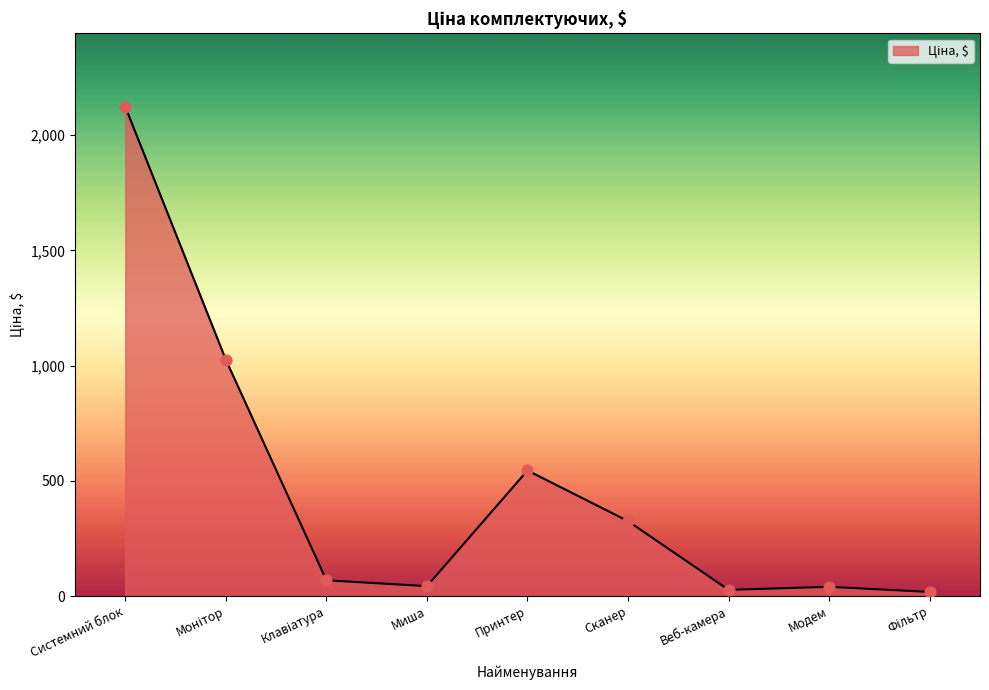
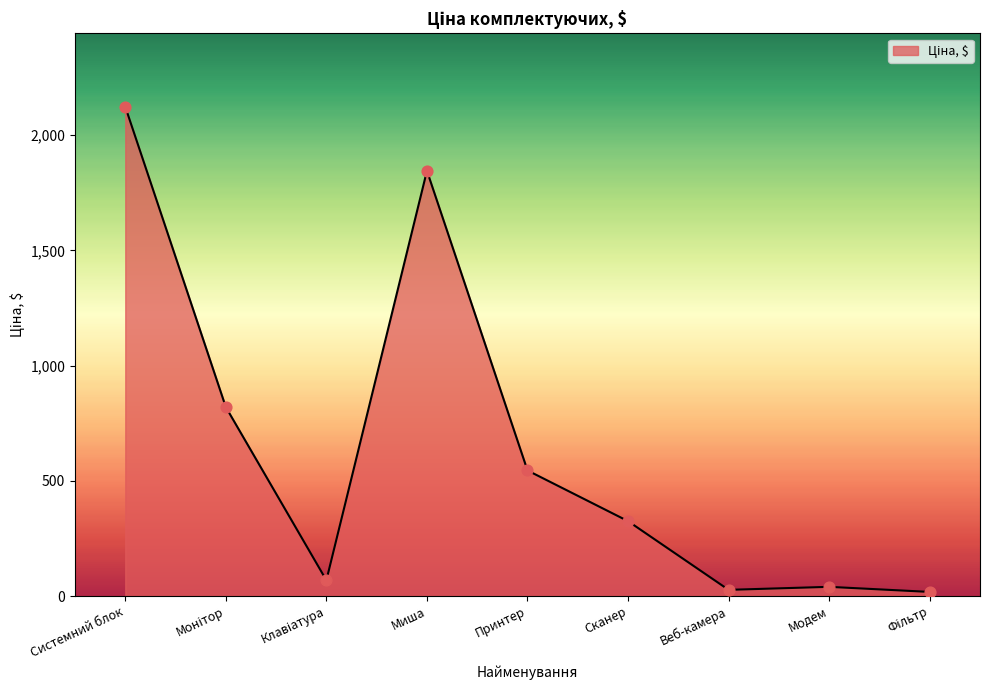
  {
    "Системний блок": "2,120",
-   "Монітор": "1,030",
+   "Монітор": "820",
    "Клавіатура": "70",
-   "Миша": "40",
+   "Миша": "1,850",
    "Принтер": "550",
    "Сканер": "330",
    "Веб-камера": "30",
    "Модем": "40",
    "Фільтр": "20"
  }
